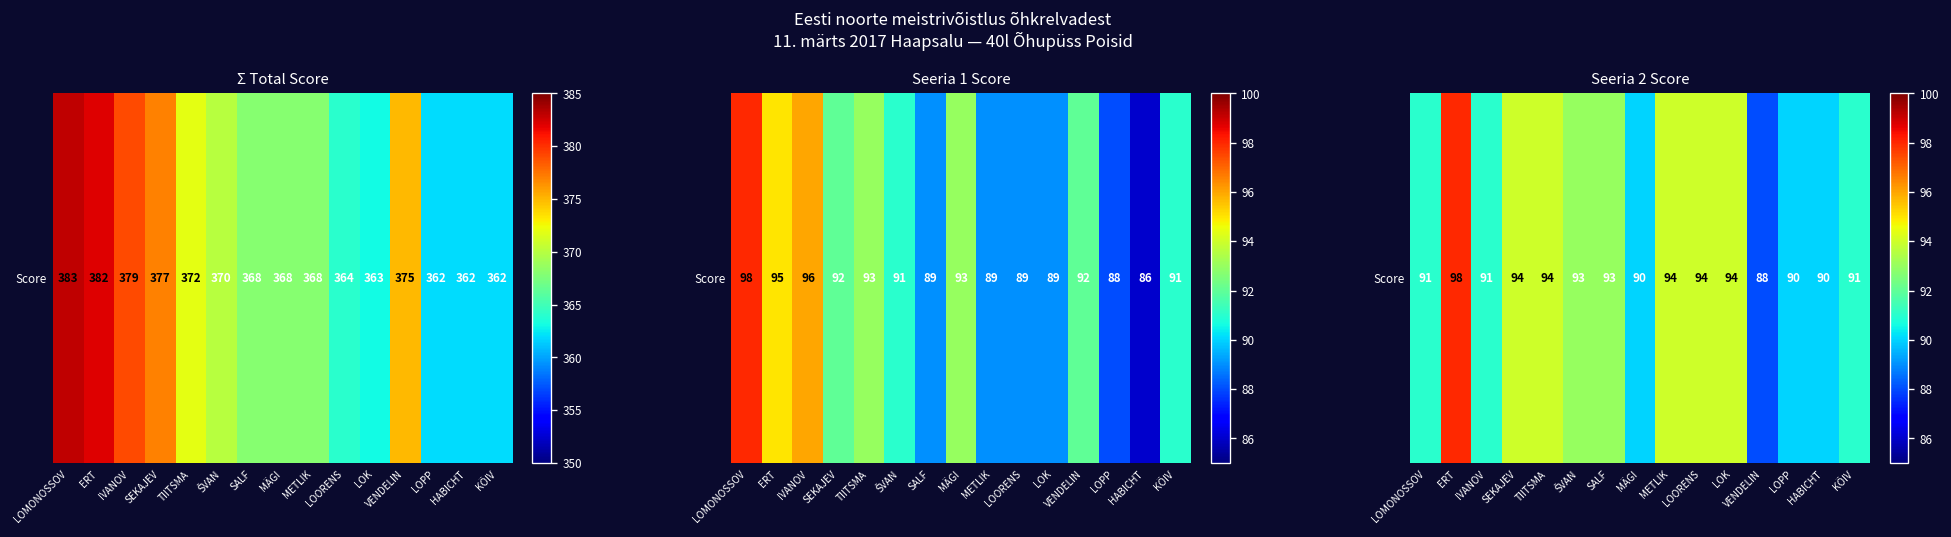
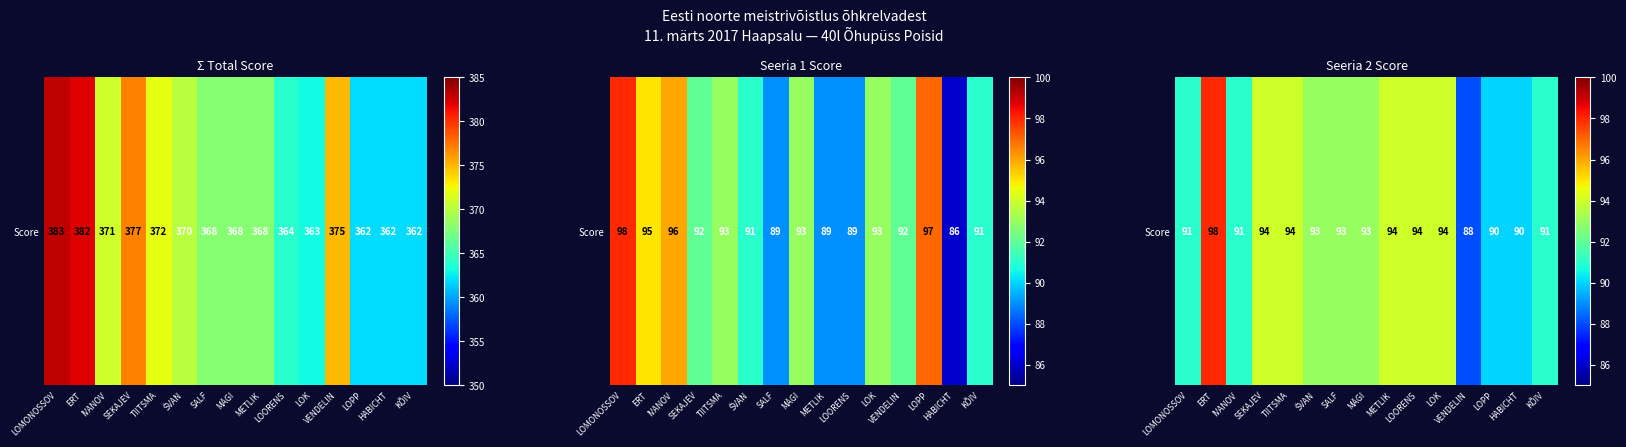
  {
    "Σ Total Score": {
      "Score": {
        "LOMONOSSOV": 383,
        "ERT": 382,
-       "IVANOV": 379,
+       "IVANOV": 371,
        "SEKAJEV": 377,
        "TIITSMA": 372,
        "ŠVAN": 370,
        "SALF": 368,
        "MÄGI": 368,
        "METLIK": 368,
        "LOORENS": 364,
        "LOK": 363,
        "VENDELIN": 375,
        "LOPP": 362,
        "HABICHT": 362,
        "KÕIV": 362
      }
    },
    "Seeria 1 Score": {
      "Score": {
        "LOMONOSSOV": 98,
        "ERT": 95,
        "IVANOV": 96,
        "SEKAJEV": 92,
        "TIITSMA": 93,
        "ŠVAN": 91,
        "SALF": 89,
        "MÄGI": 93,
        "METLIK": 89,
        "LOORENS": 89,
-       "LOK": 89,
+       "LOK": 93,
        "VENDELIN": 92,
-       "LOPP": 88,
+       "LOPP": 97,
        "HABICHT": 86,
        "KÕIV": 91
      }
    },
    "Seeria 2 Score": {
      "Score": {
        "LOMONOSSOV": 91,
        "ERT": 98,
        "IVANOV": 91,
        "SEKAJEV": 94,
        "TIITSMA": 94,
        "ŠVAN": 93,
        "SALF": 93,
-       "MÄGI": 90,
+       "MÄGI": 93,
        "METLIK": 94,
        "LOORENS": 94,
        "LOK": 94,
        "VENDELIN": 88,
        "LOPP": 90,
        "HABICHT": 90,
        "KÕIV": 91
      }
    }
  }
